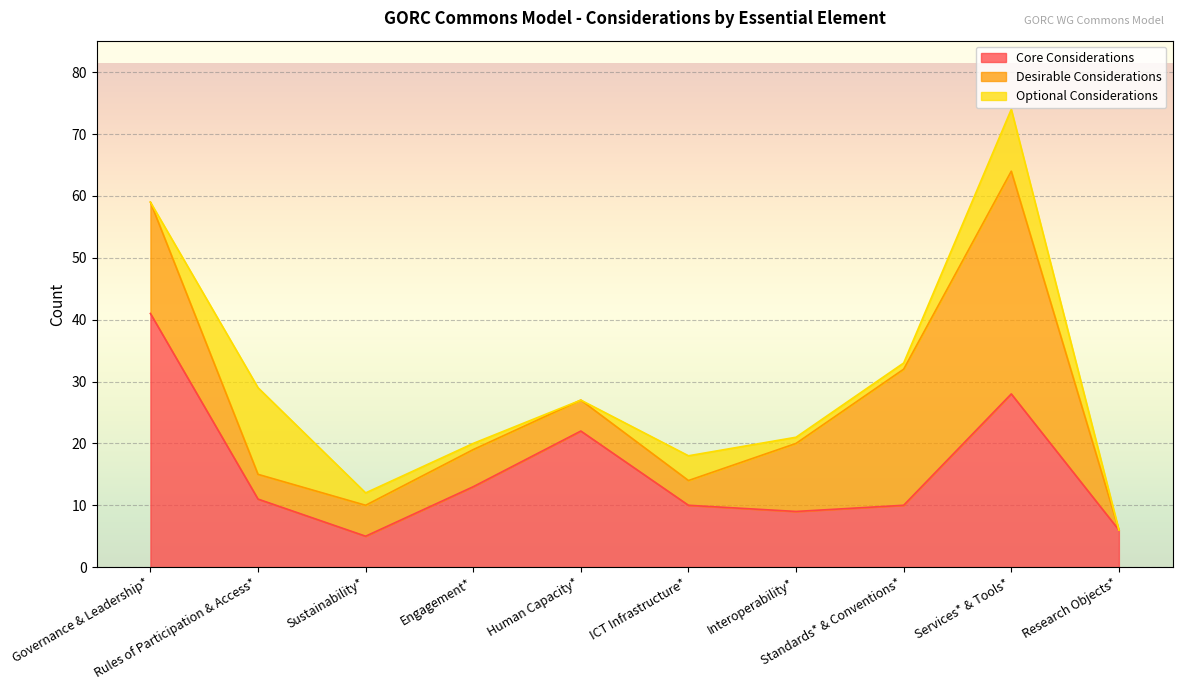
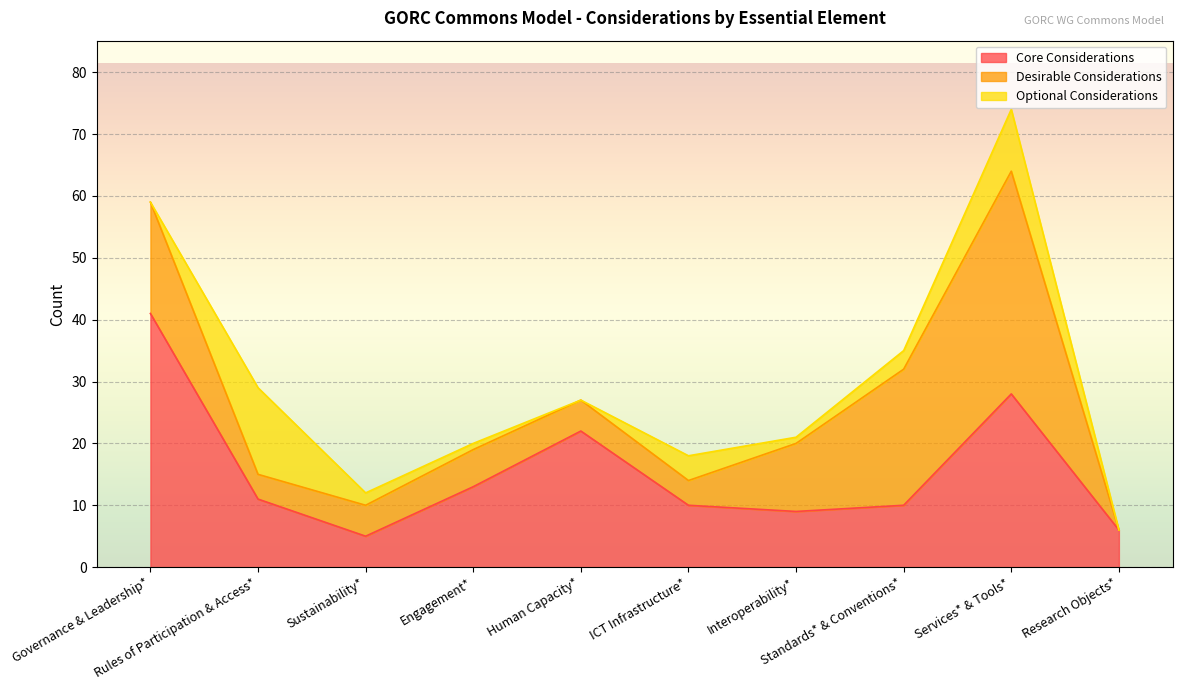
  {
    "Core Considerations": {
      "Governance & Leadership*": 41,
      "Rules of Participation & Access*": 11,
      "Sustainability*": 5,
      "Engagement*": 13,
      "Human Capacity*": 22,
      "ICT Infrastructure*": 10,
      "Interoperability*": 9,
      "Standards* & Conventions*": 10,
      "Services* & Tools*": 28
    },
    "Desirable Considerations": {
      "Rules of Participation & Access*": 4,
      "Sustainability*": 5,
      "Engagement*": 6,
      "ICT Infrastructure*": 4,
      "Interoperability*": 11,
      "Standards* & Conventions*": 22,
      "Services* & Tools*": 36
    },
    "Optional Considerations": {
      "Rules of Participation & Access*": 14,
      "Sustainability*": 2,
      "Engagement*": 1,
      "ICT Infrastructure*": 4,
      "Interoperability*": 1,
-     "Standards* & Conventions*": 1,
+     "Standards* & Conventions*": 3,
      "Services* & Tools*": 10
    }
  }
